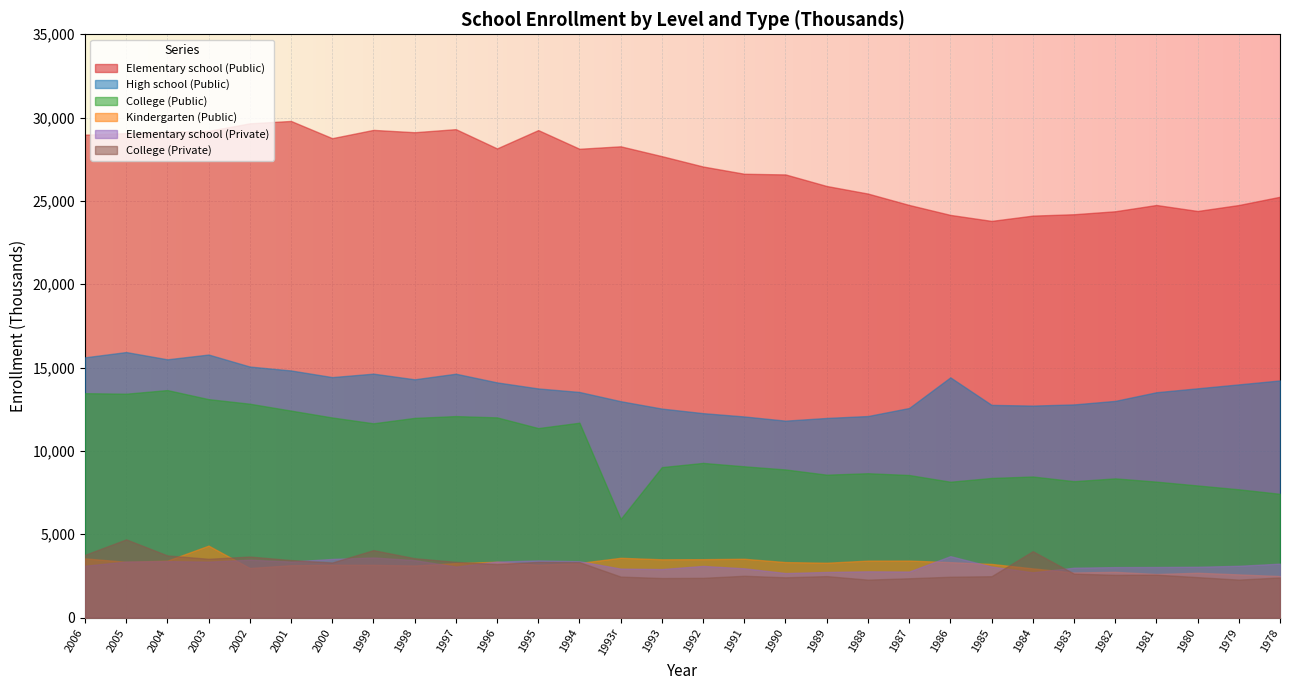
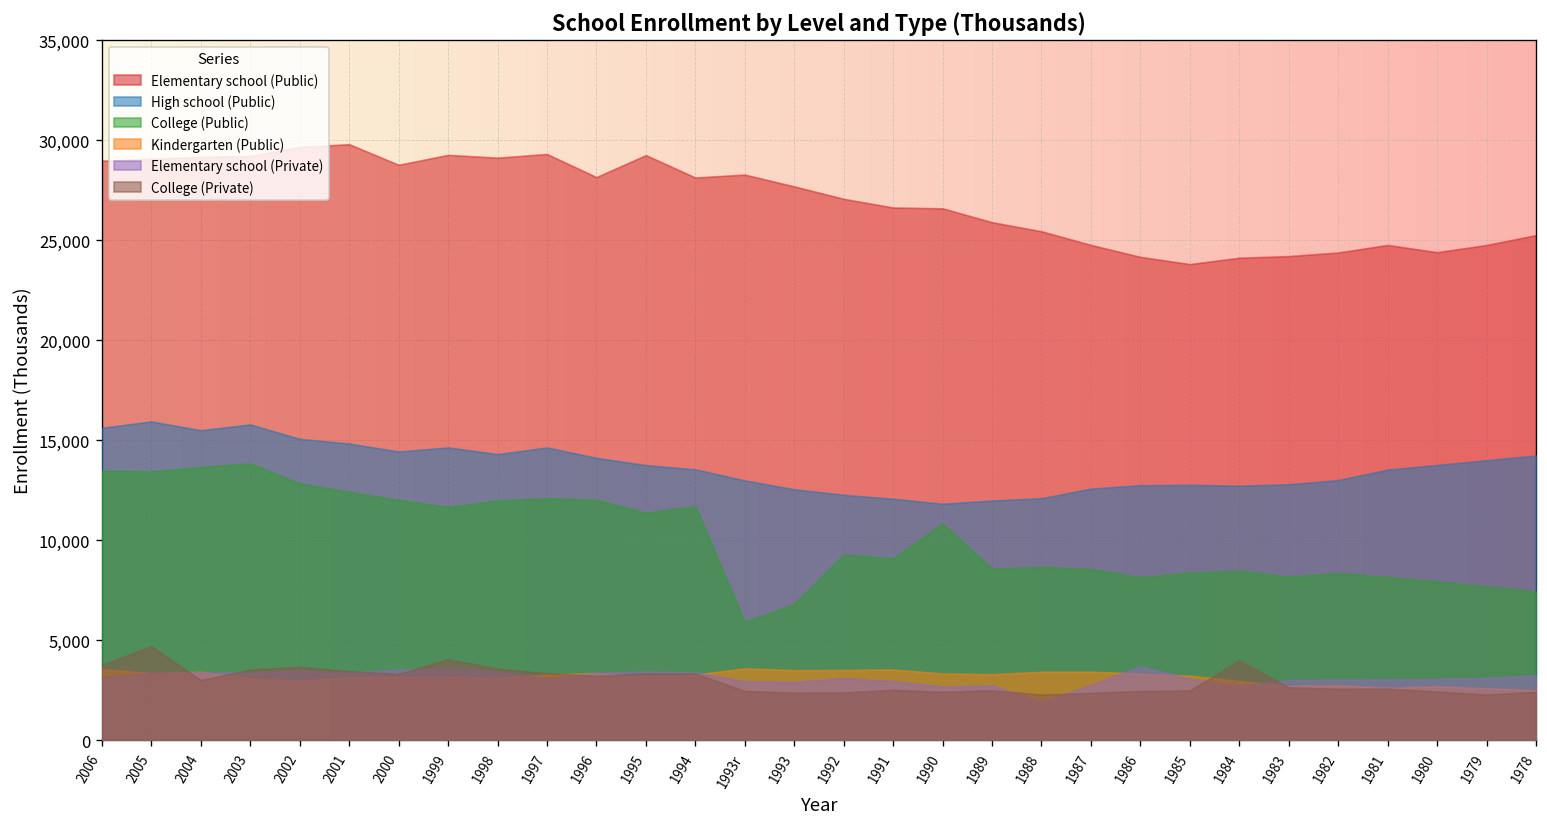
  {
    "Elementary school (Public)": {
      "2006": "29,000",
      "2001": "29,800",
      "2000": "28,800",
      "1999": "29,300",
      "1998": "29,100",
      "1997": "29,300",
      "1996": "28,200",
      "1995": "29,300",
      "1994": "28,100",
      "1993r": "28,300",
      "1993": "27,700",
      "1992": "27,100",
      "1991": "26,600",
      "1990": "26,600",
      "1989": "25,900",
      "1988": "25,400",
      "1987": "24,800",
      "1986": "24,200",
      "1985": "23,800",
      "1984": "24,100",
      "1983": "24,200",
      "1982": "24,400",
      "1981": "24,800",
      "1980": "24,400",
      "1979": "24,800",
      "1978": "25,300"
    },
    "High school (Public)": {
      "2006": "15,600",
      "2005": "15,900",
      "2004": "15,500",
      "2003": "15,800",
      "2002": "15,100",
      "2001": "14,800",
      "2000": "14,400",
      "1999": "14,600",
      "1998": "14,300",
      "1997": "14,600",
      "1996": "14,100",
      "1995": "13,800",
      "1994": "13,500",
      "1993r": "13,000",
      "1993": "12,500",
      "1992": "12,300",
      "1991": "12,100",
      "1990": "11,800",
      "1989": "12,000",
      "1988": "12,100",
      "1987": "12,600",
-     "1986": "14,400",
+     "1986": "12,700",
      "1985": "12,800",
      "1984": "12,700",
      "1983": "12,800",
      "1982": "13,000",
      "1981": "13,500",
      "1980": "13,800",
      "1979": "14,000",
      "1978": "14,200"
    },
    "College (Public)": {
      "2006": "13,500",
      "2005": "13,400",
      "2004": "13,700",
-     "2003": "13,100",
+     "2003": "13,800",
      "2002": "12,800",
      "2001": "12,400",
      "2000": "12,000",
      "1999": "11,700",
      "1998": "12,000",
      "1997": "12,100",
      "1996": "12,000",
      "1995": "11,400",
      "1994": "11,700",
      "1993r": "5,900",
-     "1993": "9,000",
+     "1993": "6,800",
      "1992": "9,300",
      "1991": "9,100",
-     "1990": "8,900",
+     "1990": "10,800",
      "1989": "8,600",
      "1988": "8,700",
      "1987": "8,600",
      "1986": "8,200",
      "1985": "8,400",
      "1984": "8,500",
      "1983": "8,200",
      "1982": "8,400",
      "1981": "8,200",
      "1980": "7,900",
      "1979": "7,700",
      "1978": "7,400"
    },
    "Kindergarten (Public)": {
      "2006": "3,600",
-     "2003": "4,300",
+     "2003": "3,100",
      "2002": "3,000",
      "2001": "3,100",
      "1999": "3,200",
      "1998": "3,100",
      "1995": "3,200",
      "1993r": "3,600",
      "1993": "3,500",
      "1992": "3,500",
      "1991": "3,500",
      "1990": "3,300",
      "1989": "3,300",
      "1988": "3,400",
      "1987": "3,400",
      "1986": "3,300",
      "1985": "3,200",
      "1984": "3,000",
      "1982": "2,700",
      "1980": "2,700",
      "1979": "2,600"
    },
    "Elementary school (Private)": {
      "2006": "3,100",
      "2003": "3,400",
      "2002": "3,500",
      "2000": "3,500",
      "1999": "3,600",
      "1997": "3,100",
      "1993r": "2,900",
      "1993": "2,900",
      "1992": "3,100",
      "1991": "3,000",
      "1990": "2,700",
      "1989": "2,700",
-     "1988": "2,800",
+     "1988": "1,900",
      "1987": "2,800",
      "1986": "3,700",
      "1985": "3,100",
      "1984": "2,700",
      "1983": "3,000",
      "1982": "3,000",
      "1981": "3,000",
      "1980": "3,100",
      "1979": "3,100",
      "1978": "3,200"
    },
    "College (Private)": {
      "2006": "3,800",
      "2005": "4,700",
-     "2004": "3,700",
+     "2004": "3,000",
      "2003": "3,500",
      "2002": "3,700",
      "1999": "4,000",
      "1993r": "2,500",
      "1993": "2,400",
      "1992": "2,400",
      "1991": "2,500",
      "1990": "2,400",
      "1989": "2,500",
      "1988": "2,300",
      "1987": "2,400",
      "1986": "2,500",
      "1985": "2,500",
      "1984": "4,000",
      "1982": "2,600",
      "1980": "2,400",
      "1979": "2,300"
    }
  }
